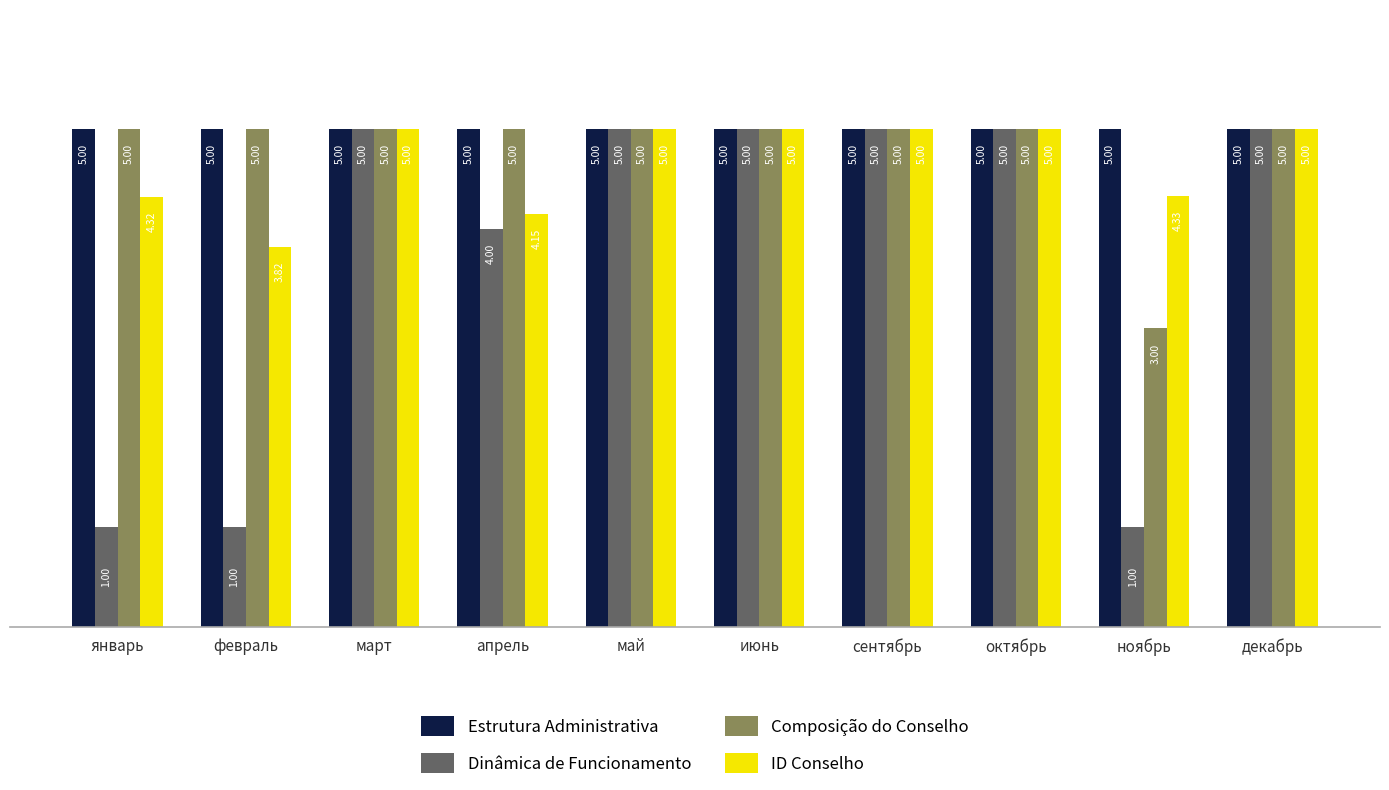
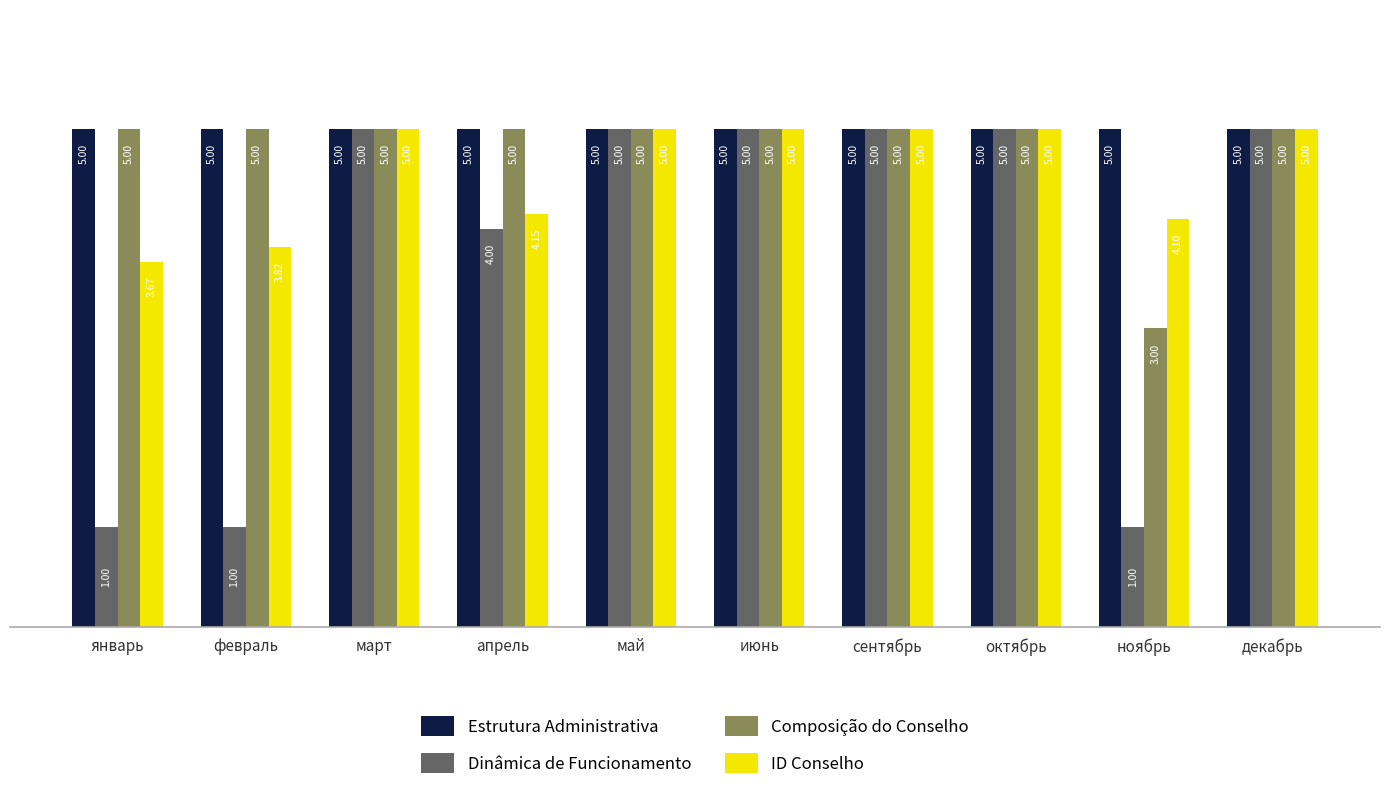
  {
    "Estrutura Administrativa": {
      "январь": 5.00,
      "февраль": 5.00,
      "март": 5.00,
      "апрель": 5.00,
      "май": 5.00,
      "июнь": 5.00,
      "сентябрь": 5.00,
      "октябрь": 5.00,
      "ноябрь": 5.00,
      "декабрь": 5.00
    },
    "ID Conselho": {
-     "январь": 4.32,
+     "январь": 3.67,
      "февраль": 3.82,
      "март": 5.00,
      "апрель": 4.15,
      "май": 5.00,
      "июнь": 5.00,
      "сентябрь": 5.00,
      "октябрь": 5.00,
-     "ноябрь": 4.33,
+     "ноябрь": 4.10,
      "декабрь": 5.00
    }
  }
